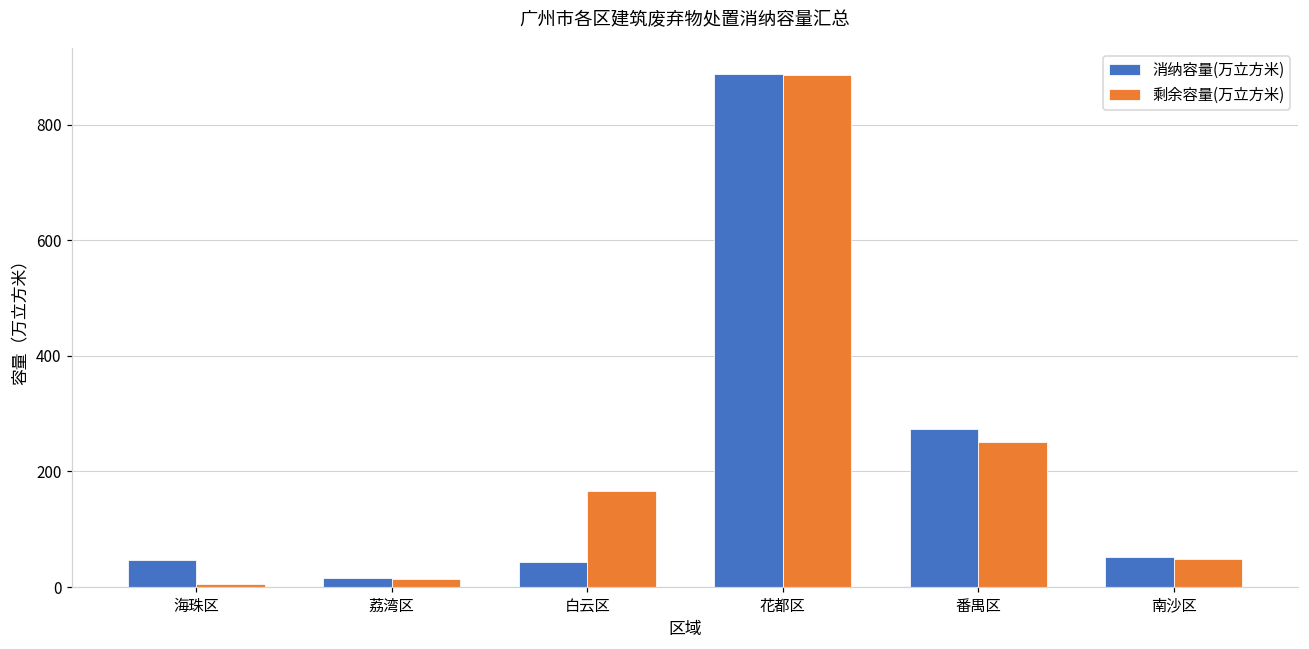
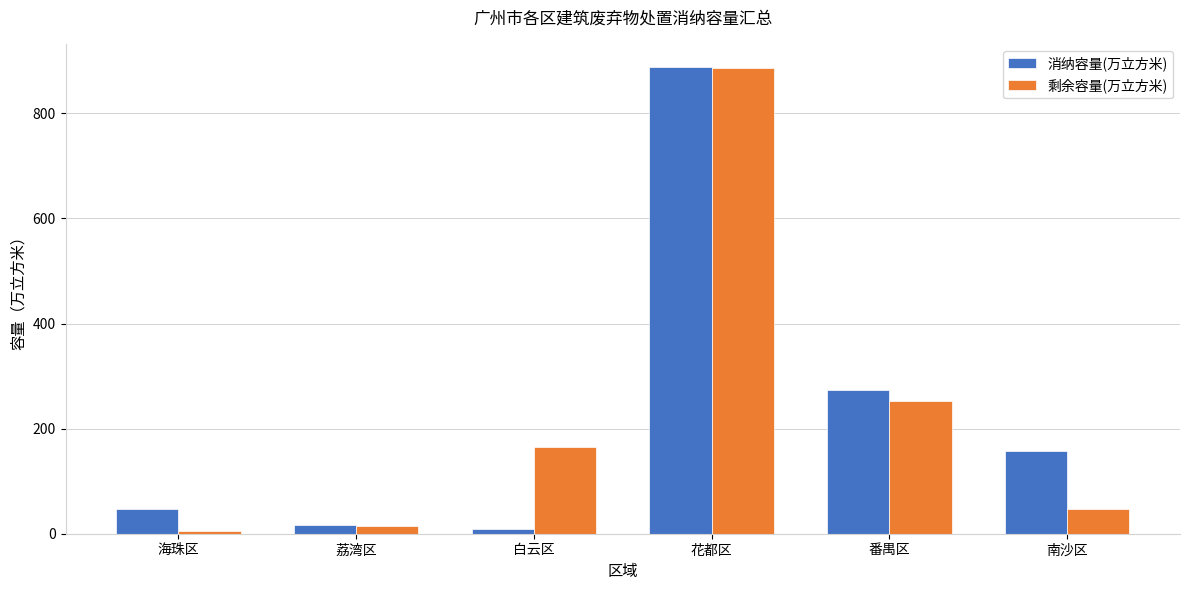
  {
    "消纳容量(万立方米)": {
      "海珠区": 50,
      "荔湾区": 20,
-     "白云区": 40,
+     "白云区": 10,
      "花都区": 890,
      "番禺区": 270,
-     "南沙区": 50
+     "南沙区": 160
    },
    "剩余容量(万立方米)": {
      "荔湾区": 10,
      "白云区": 170,
      "花都区": 890,
      "番禺区": 250,
      "南沙区": 50
    }
  }
